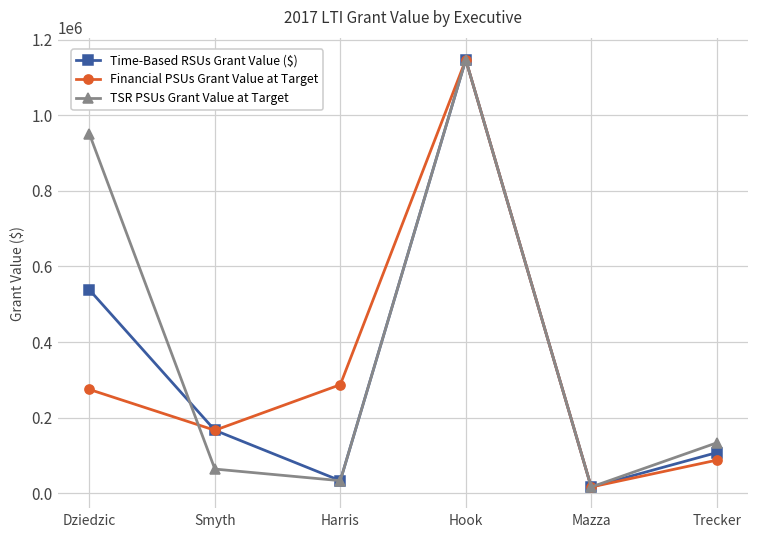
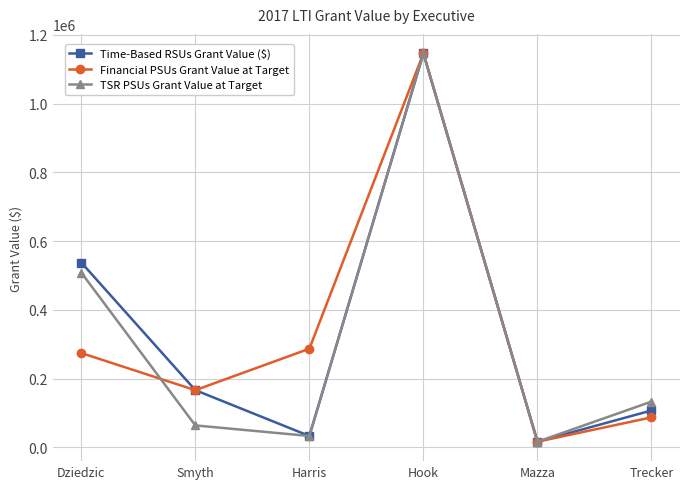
  {
    "Time-Based RSUs Grant Value ($)": {
      "Dziedzic": 540000,
      "Trecker": 110000
    },
    "Financial PSUs Grant Value at Target": {
      "Dziedzic": 270000,
      "Harris": 290000,
      "Trecker": 90000
    },
    "TSR PSUs Grant Value at Target": {
-     "Dziedzic": 950000,
+     "Dziedzic": 510000,
      "Smyth": 60000,
      "Trecker": 130000
    }
  }
